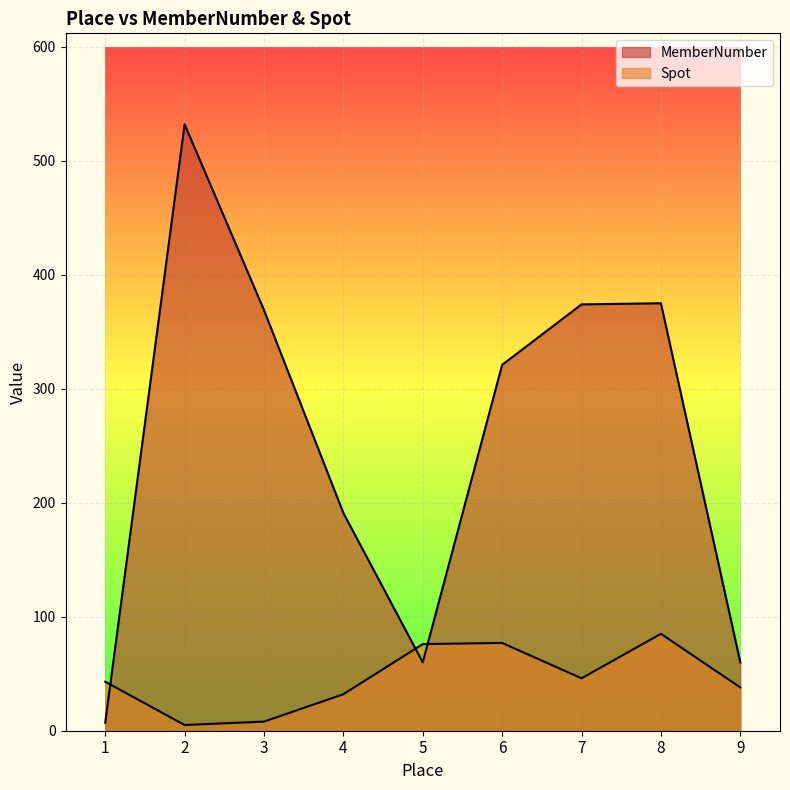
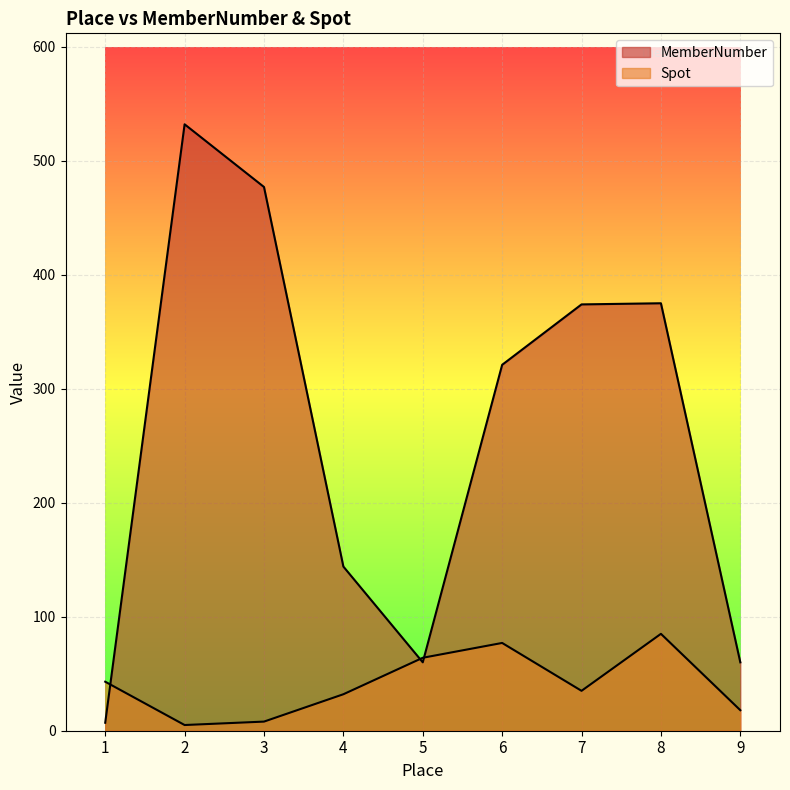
  {
    "MemberNumber": {
      "1": 7,
      "2": 532,
-     "3": 369,
-     "4": 191,
+     "3": 477,
+     "4": 144,
      "5": 60,
      "6": 321,
      "7": 374,
      "8": 375,
      "9": 60
    },
    "Spot": {
      "1": 43,
      "2": 5,
      "3": 8,
      "4": 32,
-     "5": 76,
+     "5": 64,
      "6": 77,
-     "7": 46,
+     "7": 35,
      "8": 85,
-     "9": 38
+     "9": 18
    }
  }
